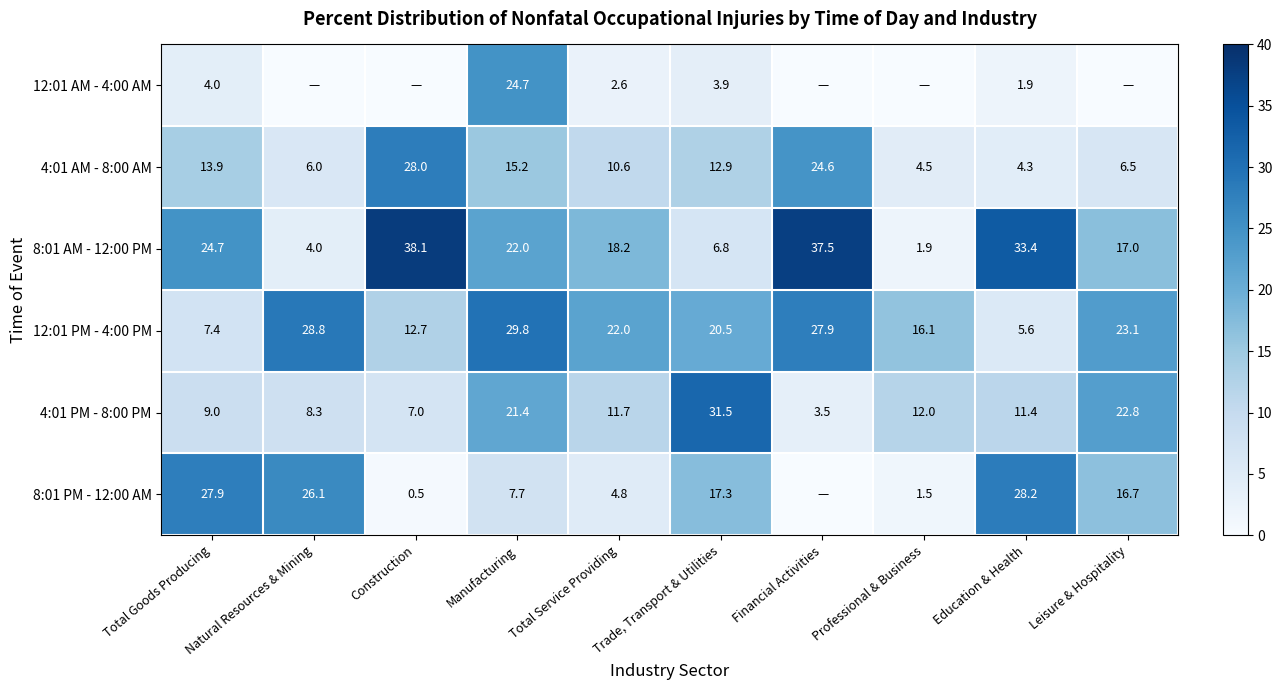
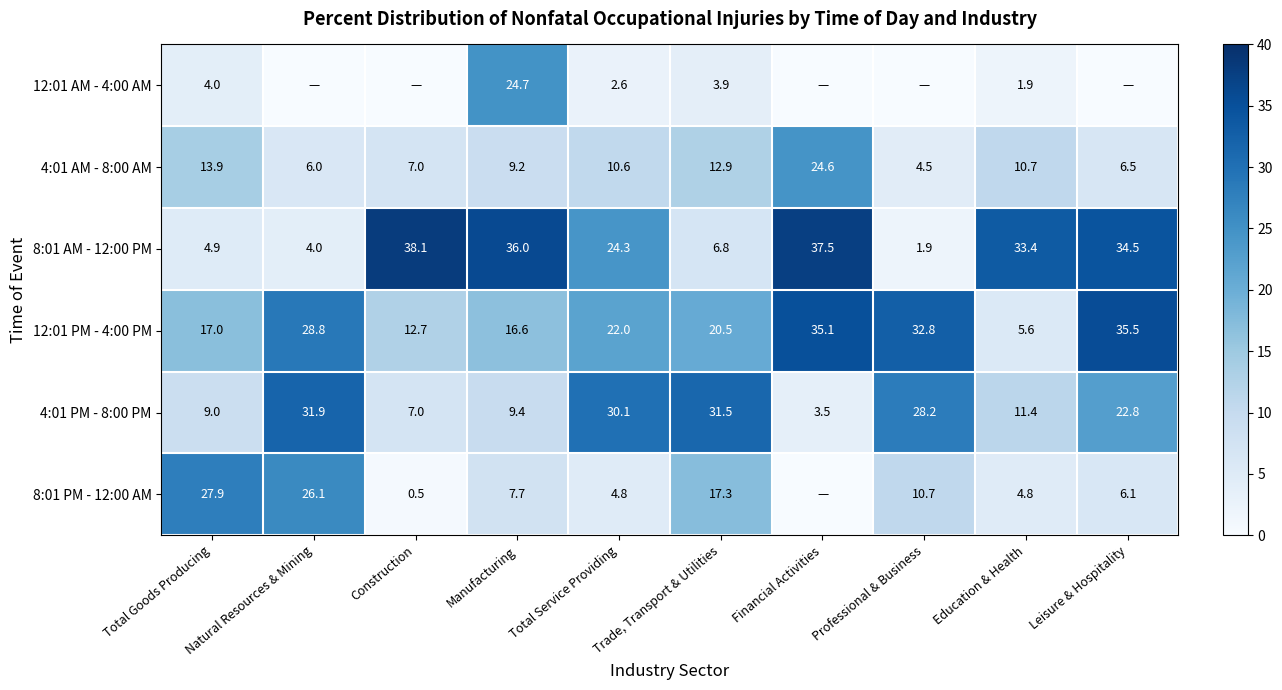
  {
    "12:01 AM - 4:00 AM": {
      "Total Goods Producing": 4.0,
      "Manufacturing": 24.7,
      "Total Service Providing": 2.6,
      "Trade, Transport & Utilities": 3.9,
      "Education & Health": 1.9
    },
    "4:01 AM - 8:00 AM": {
      "Total Goods Producing": 13.9,
      "Natural Resources & Mining": 6.0,
-     "Construction": 28.0,
-     "Manufacturing": 15.2,
+     "Construction": 7.0,
+     "Manufacturing": 9.2,
      "Total Service Providing": 10.6,
      "Trade, Transport & Utilities": 12.9,
      "Financial Activities": 24.6,
      "Professional & Business": 4.5,
-     "Education & Health": 4.3,
+     "Education & Health": 10.7,
      "Leisure & Hospitality": 6.5
    },
    "8:01 AM - 12:00 PM": {
-     "Total Goods Producing": 24.7,
+     "Total Goods Producing": 4.9,
      "Natural Resources & Mining": 4.0,
      "Construction": 38.1,
-     "Manufacturing": 22.0,
-     "Total Service Providing": 18.2,
+     "Manufacturing": 36.0,
+     "Total Service Providing": 24.3,
      "Trade, Transport & Utilities": 6.8,
      "Financial Activities": 37.5,
      "Professional & Business": 1.9,
      "Education & Health": 33.4,
-     "Leisure & Hospitality": 17.0
+     "Leisure & Hospitality": 34.5
    },
    "12:01 PM - 4:00 PM": {
-     "Total Goods Producing": 7.4,
+     "Total Goods Producing": 17.0,
      "Natural Resources & Mining": 28.8,
      "Construction": 12.7,
-     "Manufacturing": 29.8,
+     "Manufacturing": 16.6,
      "Total Service Providing": 22.0,
      "Trade, Transport & Utilities": 20.5,
-     "Financial Activities": 27.9,
-     "Professional & Business": 16.1,
+     "Financial Activities": 35.1,
+     "Professional & Business": 32.8,
      "Education & Health": 5.6,
-     "Leisure & Hospitality": 23.1
+     "Leisure & Hospitality": 35.5
    },
    "4:01 PM - 8:00 PM": {
      "Total Goods Producing": 9.0,
-     "Natural Resources & Mining": 8.3,
+     "Natural Resources & Mining": 31.9,
      "Construction": 7.0,
-     "Manufacturing": 21.4,
-     "Total Service Providing": 11.7,
+     "Manufacturing": 9.4,
+     "Total Service Providing": 30.1,
      "Trade, Transport & Utilities": 31.5,
      "Financial Activities": 3.5,
-     "Professional & Business": 12.0,
+     "Professional & Business": 28.2,
      "Education & Health": 11.4,
      "Leisure & Hospitality": 22.8
    },
    "8:01 PM - 12:00 AM": {
      "Total Goods Producing": 27.9,
      "Natural Resources & Mining": 26.1,
      "Construction": 0.5,
      "Manufacturing": 7.7,
      "Total Service Providing": 4.8,
      "Trade, Transport & Utilities": 17.3,
-     "Professional & Business": 1.5,
-     "Education & Health": 28.2,
-     "Leisure & Hospitality": 16.7
+     "Professional & Business": 10.7,
+     "Education & Health": 4.8,
+     "Leisure & Hospitality": 6.1
    }
  }
